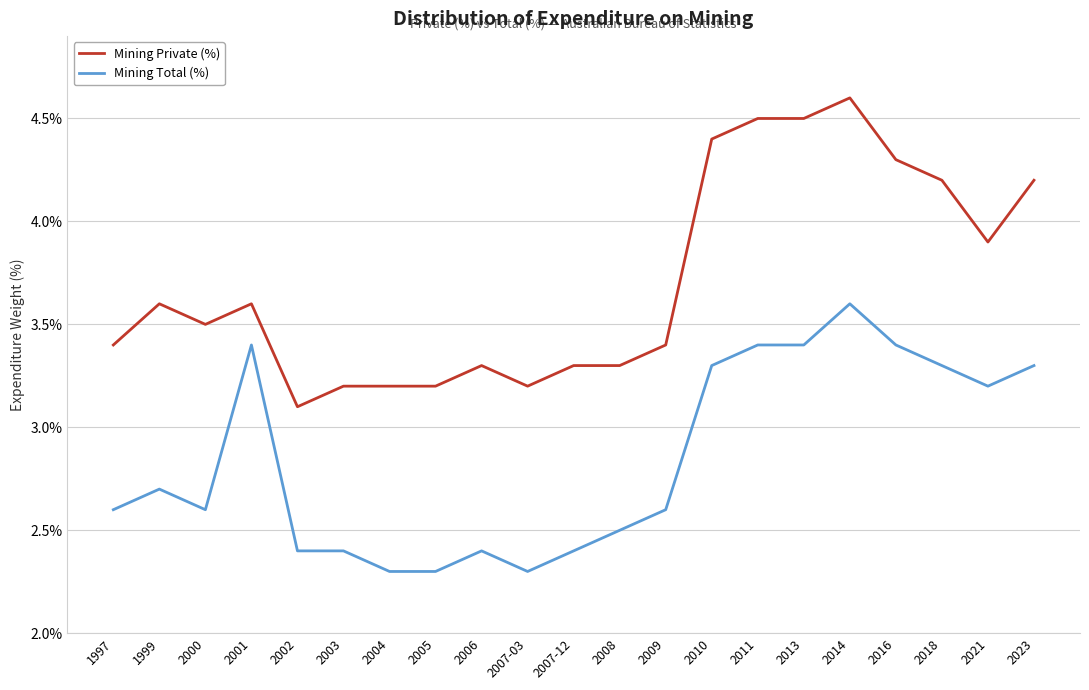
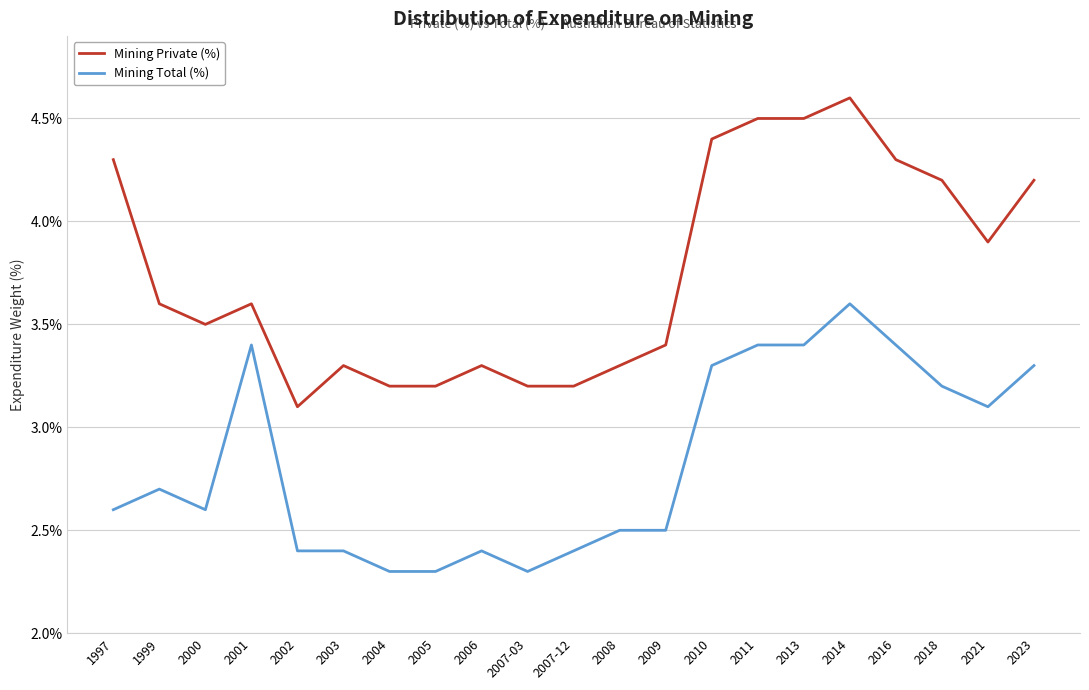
  {
    "Mining Private (%)": {
-     "1997": "3.4%",
+     "1997": "4.3%",
      "1999": "3.6%",
      "2000": "3.5%",
      "2001": "3.6%",
      "2002": "3.1%",
-     "2003": "3.2%",
+     "2003": "3.3%",
      "2004": "3.2%",
      "2005": "3.2%",
      "2006": "3.3%",
      "2007-03": "3.2%",
-     "2007-12": "3.3%",
+     "2007-12": "3.2%",
      "2008": "3.3%",
      "2009": "3.4%",
      "2010": "4.4%",
      "2011": "4.5%",
      "2013": "4.5%",
      "2014": "4.6%",
      "2016": "4.3%",
      "2018": "4.2%",
      "2021": "3.9%",
      "2023": "4.2%"
    },
    "Mining Total (%)": {
      "1997": "2.6%",
      "1999": "2.7%",
      "2000": "2.6%",
      "2001": "3.4%",
      "2002": "2.4%",
      "2003": "2.4%",
      "2004": "2.3%",
      "2005": "2.3%",
      "2006": "2.4%",
      "2007-03": "2.3%",
      "2007-12": "2.4%",
      "2008": "2.5%",
-     "2009": "2.6%",
+     "2009": "2.5%",
      "2010": "3.3%",
      "2011": "3.4%",
      "2013": "3.4%",
      "2014": "3.6%",
      "2016": "3.4%",
-     "2018": "3.3%",
-     "2021": "3.2%",
+     "2018": "3.2%",
+     "2021": "3.1%",
      "2023": "3.3%"
    }
  }
